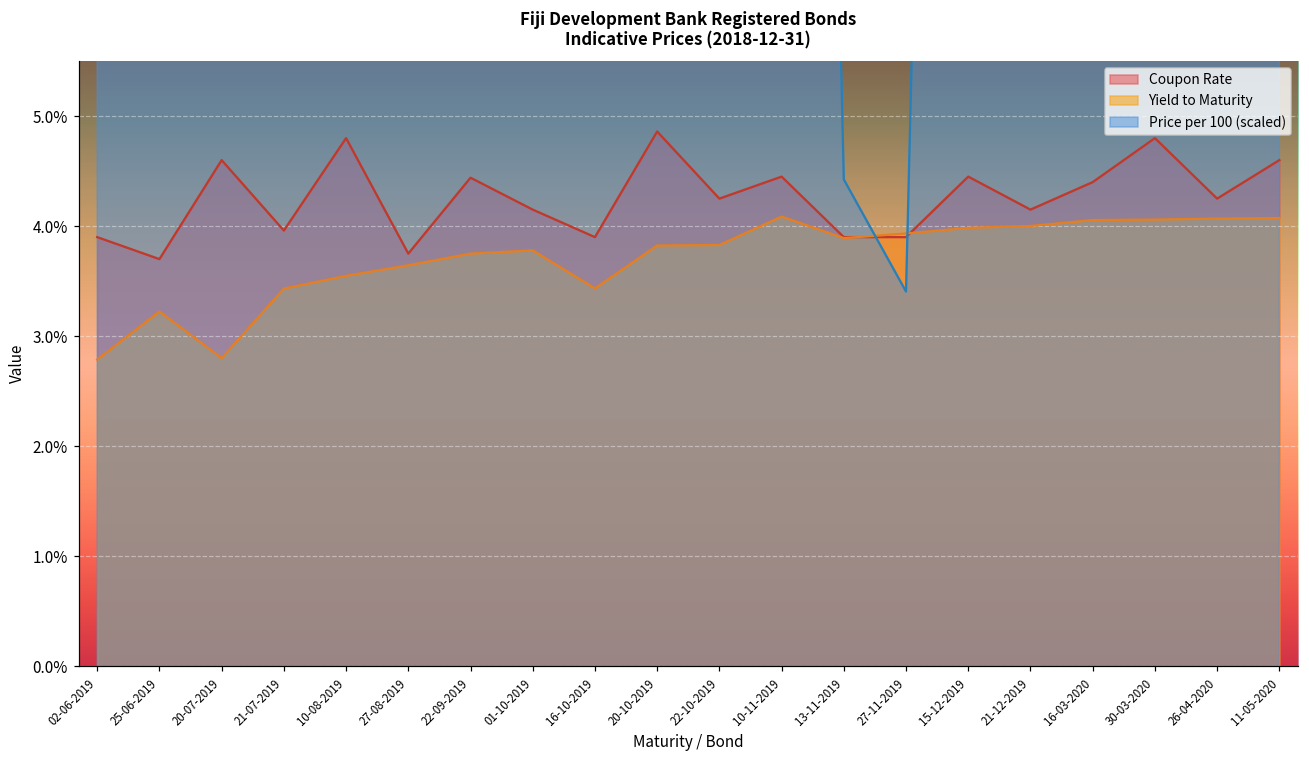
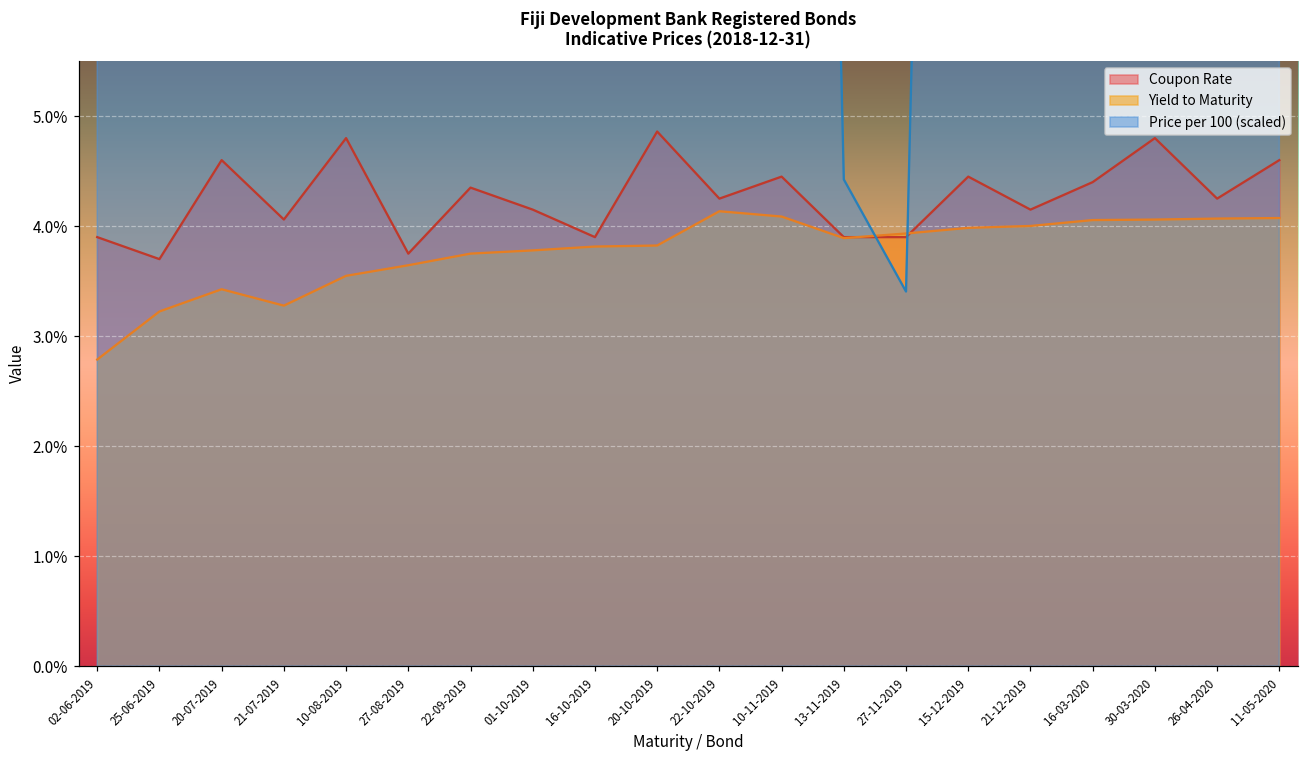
  {
    "Coupon Rate": {
      "02-06-2019": "3.9%",
      "25-06-2019": "3.7%",
      "20-07-2019": "4.6%",
-     "21-07-2019": "4.0%",
+     "21-07-2019": "4.1%",
      "10-08-2019": "4.8%",
      "27-08-2019": "3.8%",
-     "22-09-2019": "4.44%",
+     "22-09-2019": "4.35%",
      "01-10-2019": "4.2%",
      "16-10-2019": "3.9%",
      "20-10-2019": "4.9%",
      "22-10-2019": "4.3%",
      "10-11-2019": "4.5%",
      "27-11-2019": "3.9%",
      "15-12-2019": "4.5%",
      "21-12-2019": "4.2%",
      "16-03-2020": "4.4%",
      "30-03-2020": "4.8%",
      "26-04-2020": "4.3%",
      "11-05-2020": "4.6%"
    },
    "Yield to Maturity": {
      "02-06-2019": "2.8%",
      "25-06-2019": "3.2%",
-     "20-07-2019": "2.8%",
-     "21-07-2019": "3.4%",
+     "20-07-2019": "3.4%",
+     "21-07-2019": "3.3%",
      "10-08-2019": "3.5%",
      "27-08-2019": "3.6%",
      "22-09-2019": "3.8%",
      "01-10-2019": "3.8%",
-     "16-10-2019": "3.4%",
+     "16-10-2019": "3.8%",
      "20-10-2019": "3.8%",
-     "22-10-2019": "3.8%",
+     "22-10-2019": "4.1%",
      "10-11-2019": "4.1%",
      "27-11-2019": "3.9%",
      "15-12-2019": "4.0%",
      "21-12-2019": "4.0%",
      "16-03-2020": "4.1%",
      "30-03-2020": "4.1%",
      "26-04-2020": "4.1%",
      "11-05-2020": "4.1%"
    },
    "Price per 100 (scaled)": {
      "13-11-2019": "4.4%",
      "27-11-2019": "3.4%"
    }
  }
